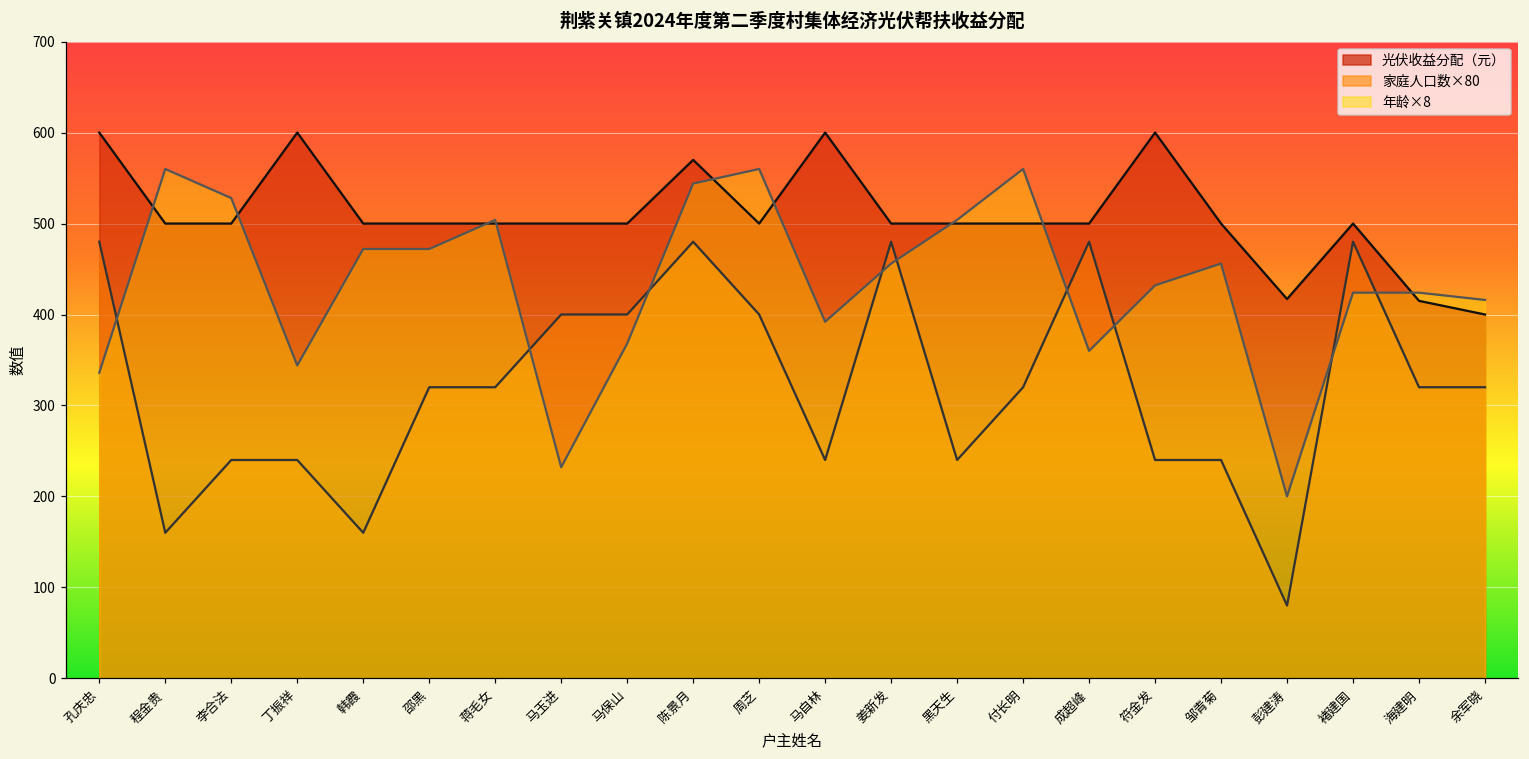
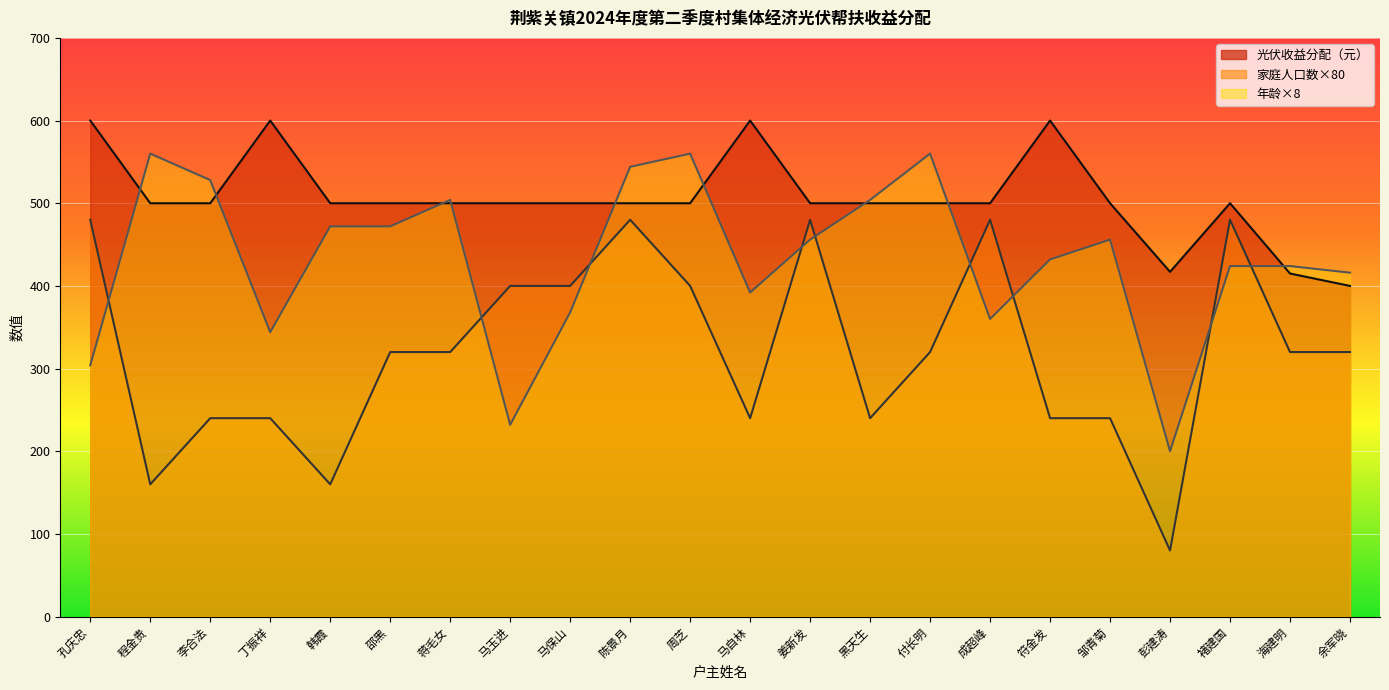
  {
    "光伏收益分配（元）": {
      "孔庆忠": 600,
      "程金贵": 500,
      "李合法": 500,
      "丁振祥": 600,
      "韩霞": 500,
      "邵黑": 500,
      "蒋毛女": 500,
      "马玉进": 500,
      "马保山": 500,
-     "陈景月": 570,
+     "陈景月": 500,
      "周芝": 500,
      "马自林": 600,
      "姜新发": 500,
      "黑天生": 500,
      "付长明": 500,
      "成超峰": 500,
      "符金发": 600,
      "邹青菊": 500,
      "彭建涛": 420,
      "褚建国": 500,
      "海建明": 420,
      "余军晓": 400
    },
    "家庭人口数×80": {
      "孔庆忠": 480,
      "程金贵": 160,
      "李合法": 240,
      "丁振祥": 240,
      "韩霞": 160,
      "邵黑": 320,
      "蒋毛女": 320,
      "马玉进": 400,
      "马保山": 400,
      "陈景月": 480,
      "周芝": 400,
      "马自林": 240,
      "姜新发": 480,
      "黑天生": 240,
      "付长明": 320,
      "成超峰": 480,
      "符金发": 240,
      "邹青菊": 240,
      "彭建涛": 80,
      "褚建国": 480,
      "海建明": 320,
      "余军晓": 320
    },
    "年龄×8": {
-     "孔庆忠": 340,
+     "孔庆忠": 300,
      "程金贵": 560,
      "李合法": 530,
      "丁振祥": 340,
      "韩霞": 470,
      "邵黑": 470,
      "蒋毛女": 500,
      "马玉进": 230,
      "马保山": 370,
      "陈景月": 540,
      "周芝": 560,
      "马自林": 390,
      "姜新发": 460,
      "黑天生": 500,
      "付长明": 560,
      "成超峰": 360,
      "符金发": 430,
      "邹青菊": 460,
      "彭建涛": 200,
      "褚建国": 420,
      "海建明": 420,
      "余军晓": 420
    }
  }
